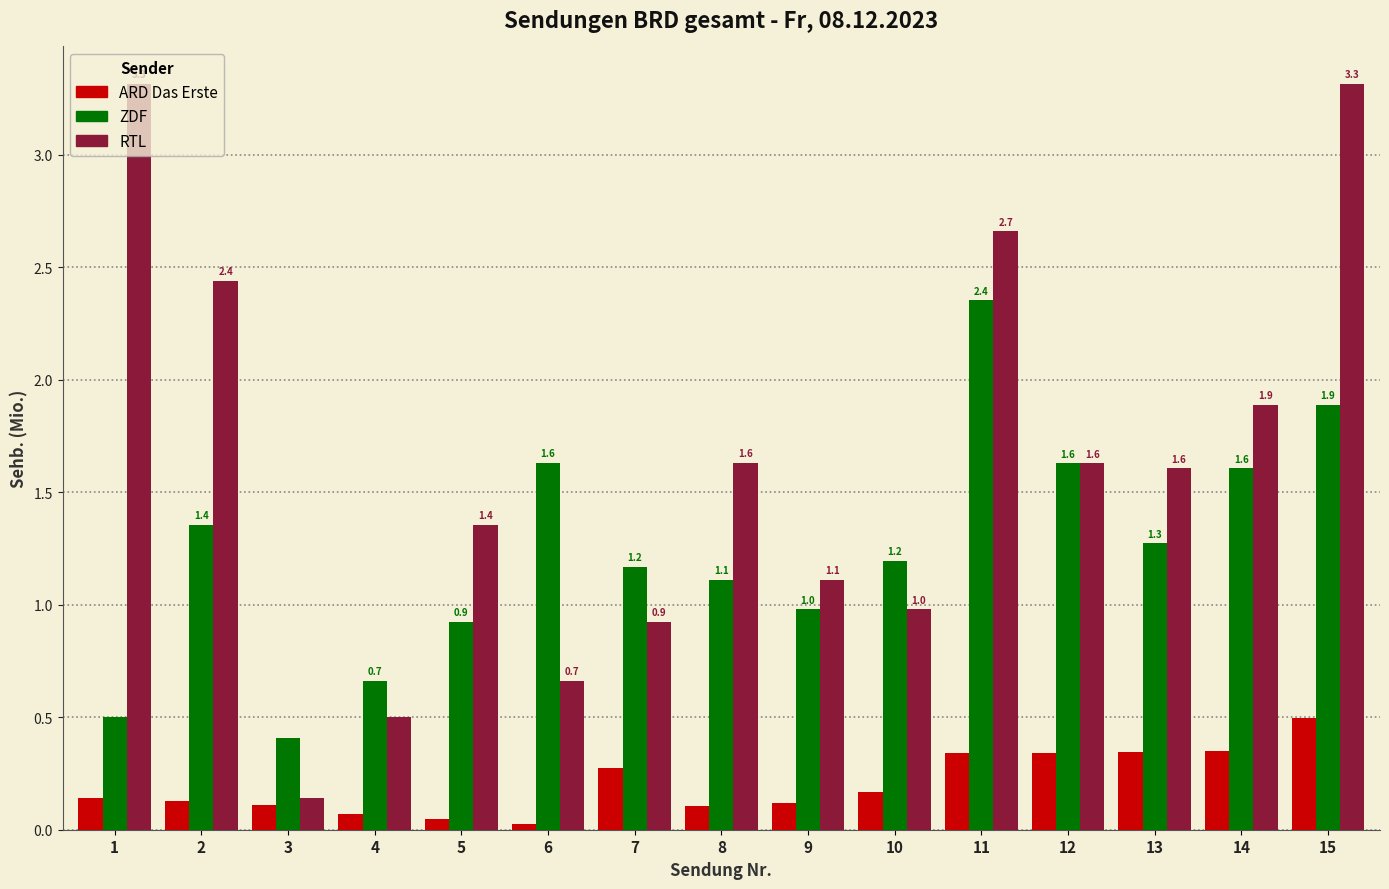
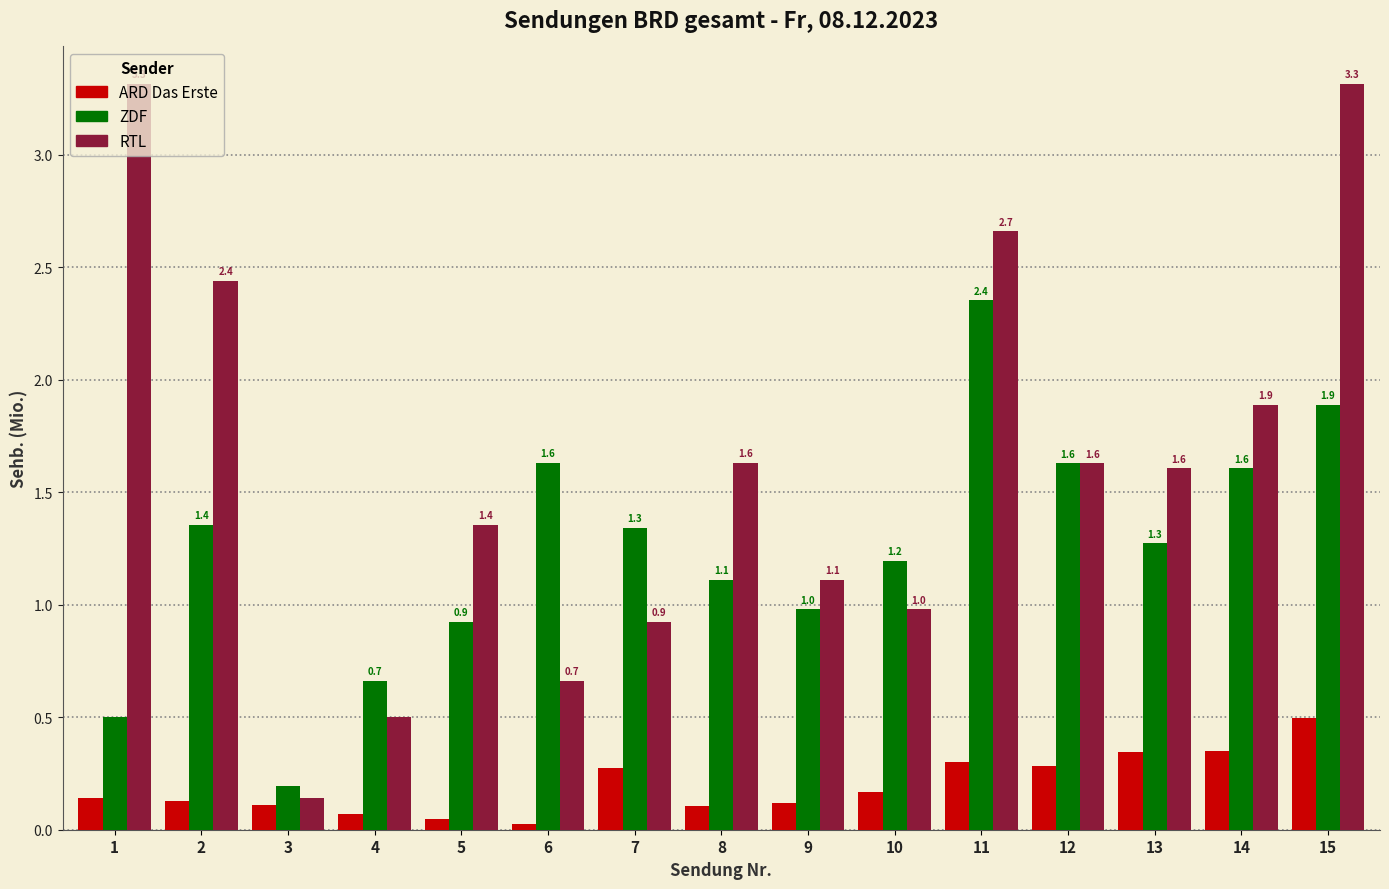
  {
    "ARD Das Erste": {
      "1": 0.14,
      "2": 0.13,
      "3": 0.11,
      "4": 0.07,
      "5": 0.05,
      "6": 0.03,
      "7": 0.27,
      "8": 0.11,
      "9": 0.12,
      "10": 0.17,
-     "11": 0.34,
-     "12": 0.34,
+     "11": 0.30,
+     "12": 0.28,
      "13": 0.35,
      "14": 0.35,
      "15": 0.50
    },
    "ZDF": {
      "2": 1.4,
-     "3": 0.41,
+     "3": 0.20,
      "4": 0.7,
      "5": 0.9,
      "6": 1.6,
-     "7": 1.2,
+     "7": 1.3,
      "8": 1.1,
      "9": 1.0,
      "10": 1.2,
      "11": 2.4,
      "12": 1.6,
      "13": 1.3,
      "14": 1.6,
      "15": 1.9
    },
    "RTL": {
      "2": 2.4,
      "5": 1.4,
      "6": 0.7,
      "7": 0.9,
      "8": 1.6,
      "9": 1.1,
      "10": 1.0,
      "11": 2.7,
      "12": 1.6,
      "13": 1.6,
      "14": 1.9,
      "15": 3.3
    }
  }
